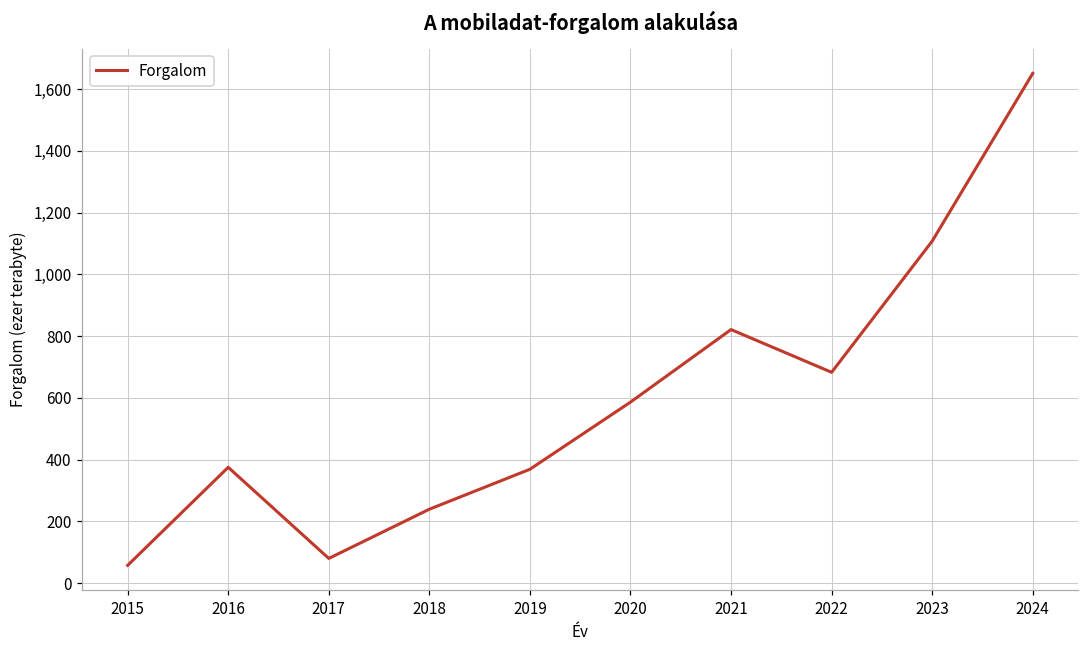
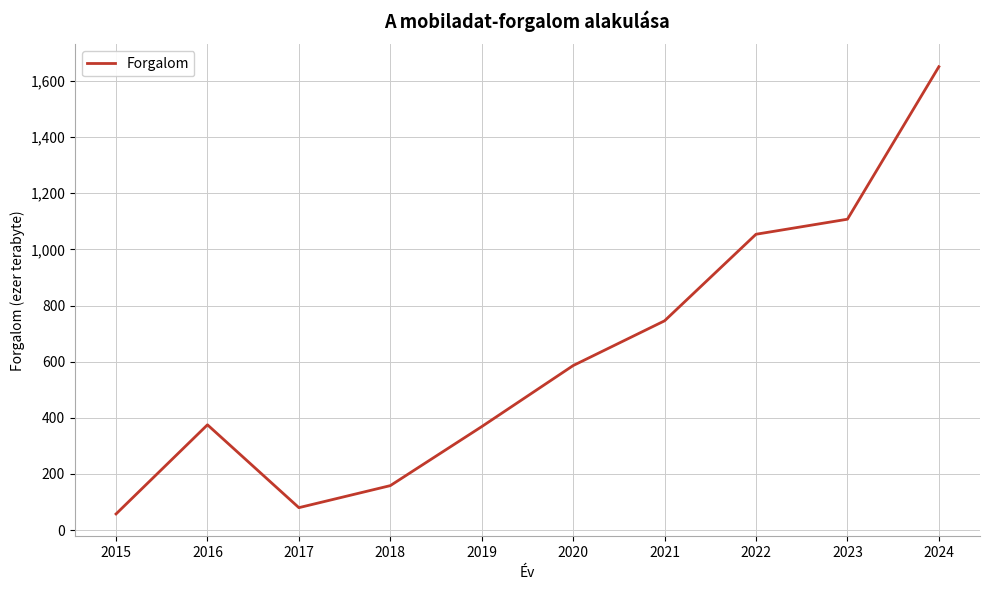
  {
    "2015": "60",
    "2016": "370",
    "2017": "80",
-   "2018": "240",
+   "2018": "160",
    "2019": "370",
    "2020": "590",
-   "2021": "820",
-   "2022": "680",
+   "2021": "750",
+   "2022": "1,050",
    "2023": "1,110",
    "2024": "1,650"
  }
